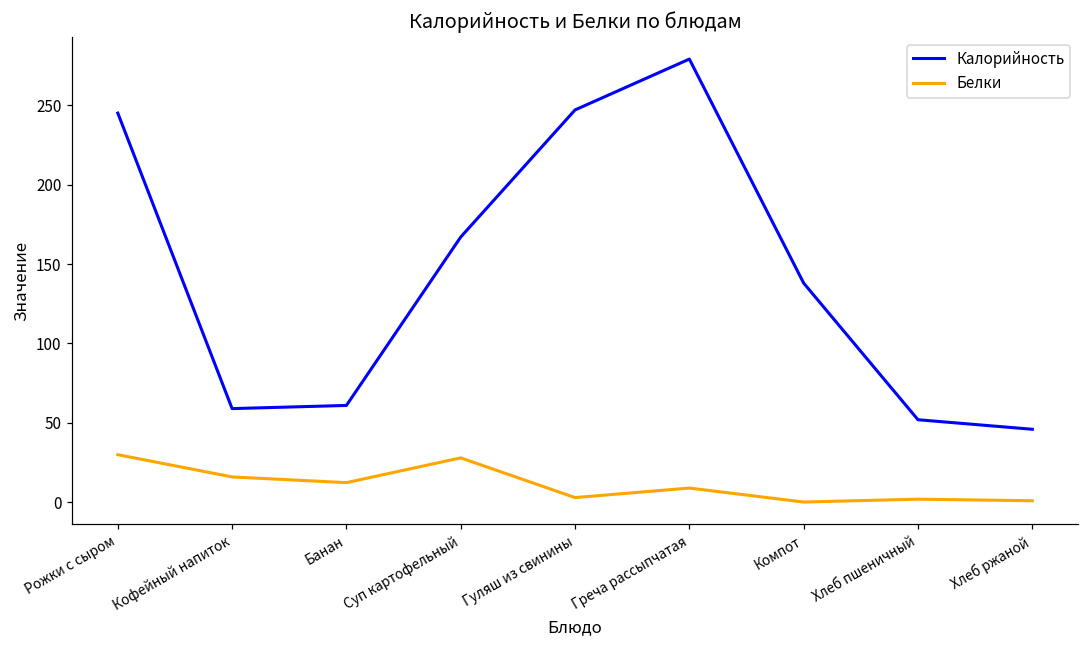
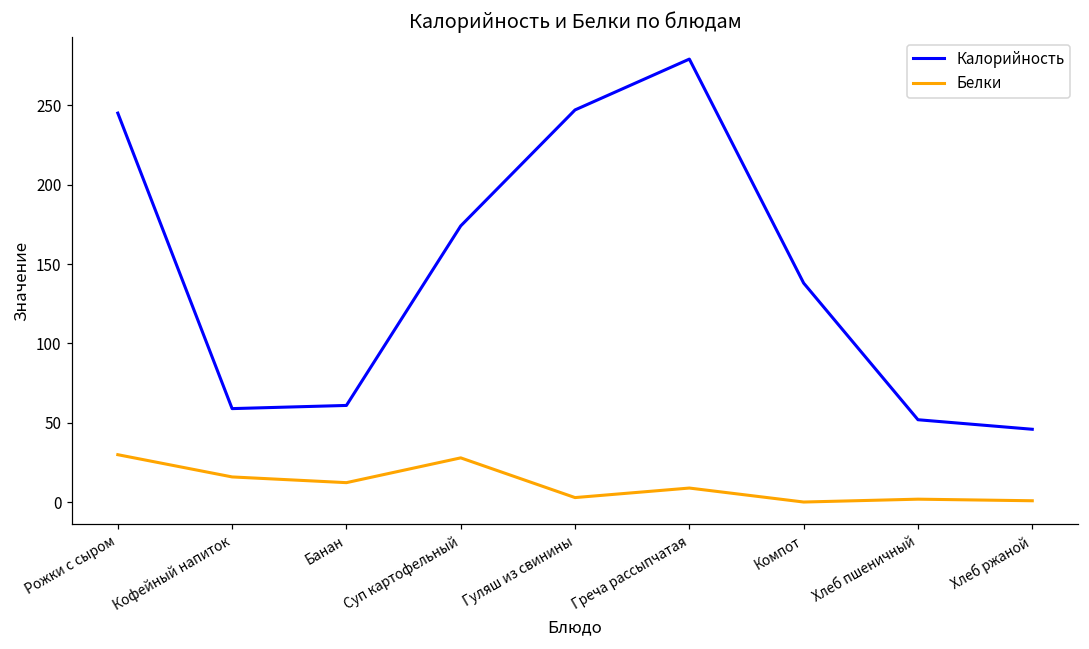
  {
    "Калорийность": {
      "Рожки с сыром": 245,
      "Кофейный напиток": 59,
      "Банан": 61,
-     "Суп картофельный": 167,
+     "Суп картофельный": 174,
      "Гуляш из свинины": 247,
      "Греча рассыпчатая": 279,
      "Компот": 138,
      "Хлеб пшеничный": 52,
      "Хлеб ржаной": 46
    },
    "Белки": {
      "Рожки с сыром": 30,
      "Кофейный напиток": 16,
      "Банан": 12,
      "Суп картофельный": 28,
      "Гуляш из свинины": 3,
      "Греча рассыпчатая": 9,
      "Компот": 0,
      "Хлеб пшеничный": 2,
      "Хлеб ржаной": 1
    }
  }
